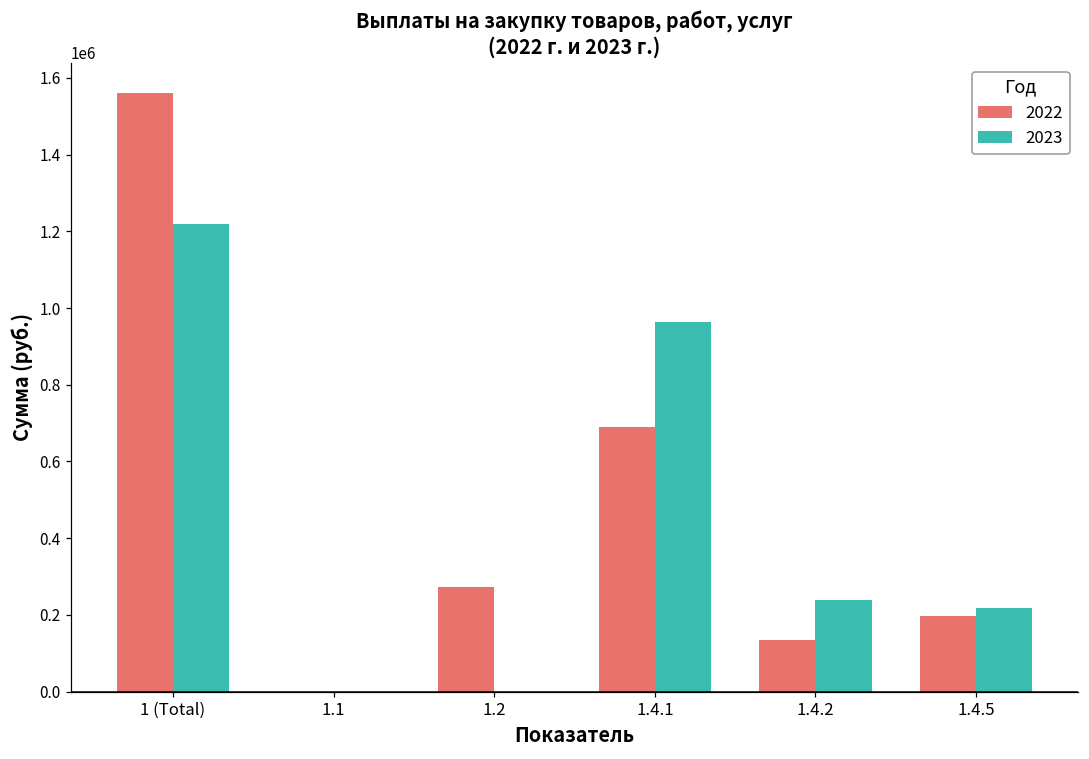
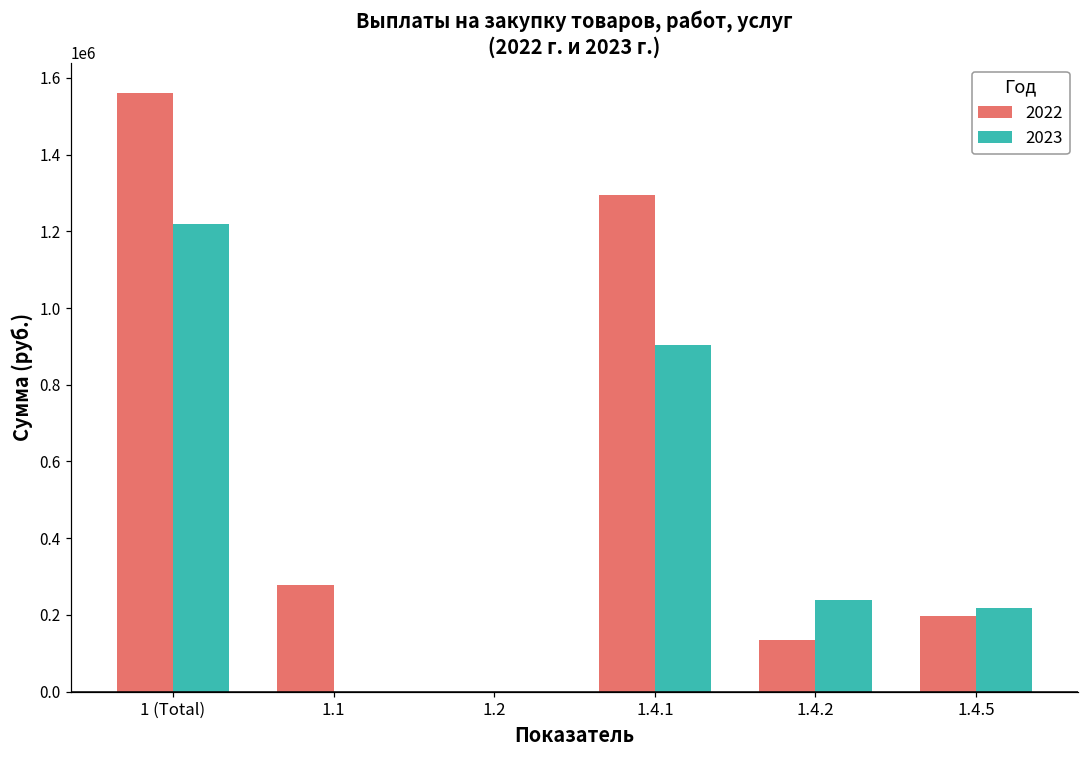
  {
    "2022": {
      "1 (Total)": 1560000,
-     "1.1": 0,
-     "1.2": 270000,
-     "1.4.1": 690000,
+     "1.1": 280000,
+     "1.2": 0,
+     "1.4.1": 1290000,
      "1.4.2": 130000,
      "1.4.5": 200000
    },
    "2023": {
      "1 (Total)": 1220000,
      "1.1": 0,
      "1.2": 0,
-     "1.4.1": 960000,
+     "1.4.1": 900000,
      "1.4.2": 240000,
      "1.4.5": 220000
    }
  }
